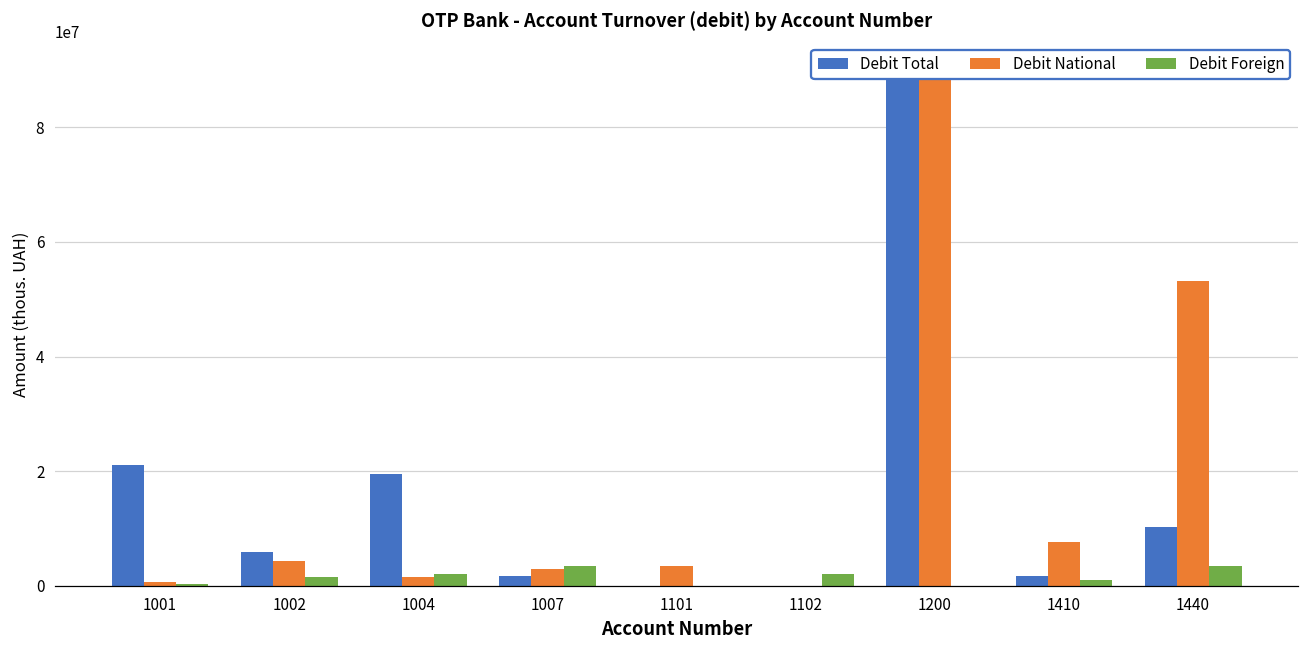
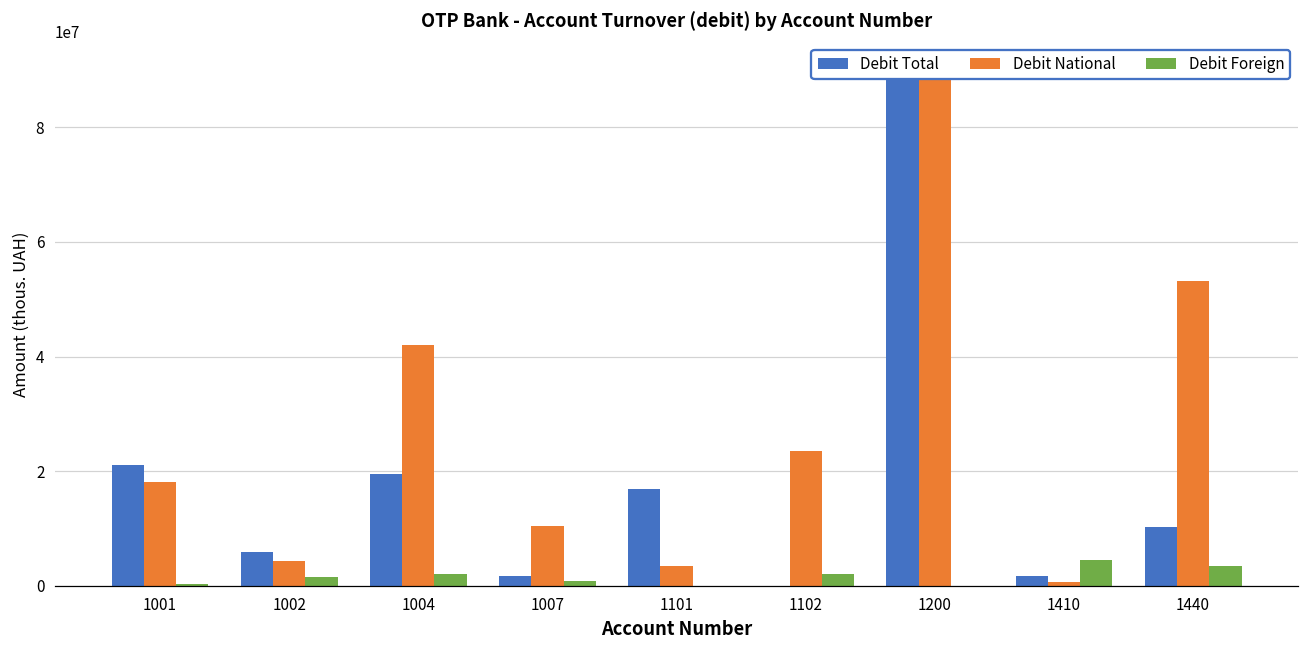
  {
    "Debit Total": {
      "1001": 21000000,
      "1002": 6000000,
      "1004": 20000000,
      "1007": 2000000,
-     "1101": 0,
+     "1101": 17000000,
      "1410": 2000000,
      "1440": 10000000
    },
    "Debit National": {
-     "1001": 1000000,
+     "1001": 18000000,
      "1002": 4000000,
-     "1004": 2000000,
-     "1007": 3000000,
+     "1004": 42000000,
+     "1007": 10000000,
      "1101": 4000000,
-     "1102": 0,
-     "1410": 8000000,
+     "1102": 23000000,
+     "1410": 1000000,
      "1440": 53000000
    },
    "Debit Foreign": {
      "1002": 2000000,
      "1004": 2000000,
-     "1007": 4000000,
+     "1007": 1000000,
      "1102": 2000000,
      "1200": 0,
-     "1410": 1000000,
+     "1410": 4000000,
      "1440": 3000000
    }
  }
